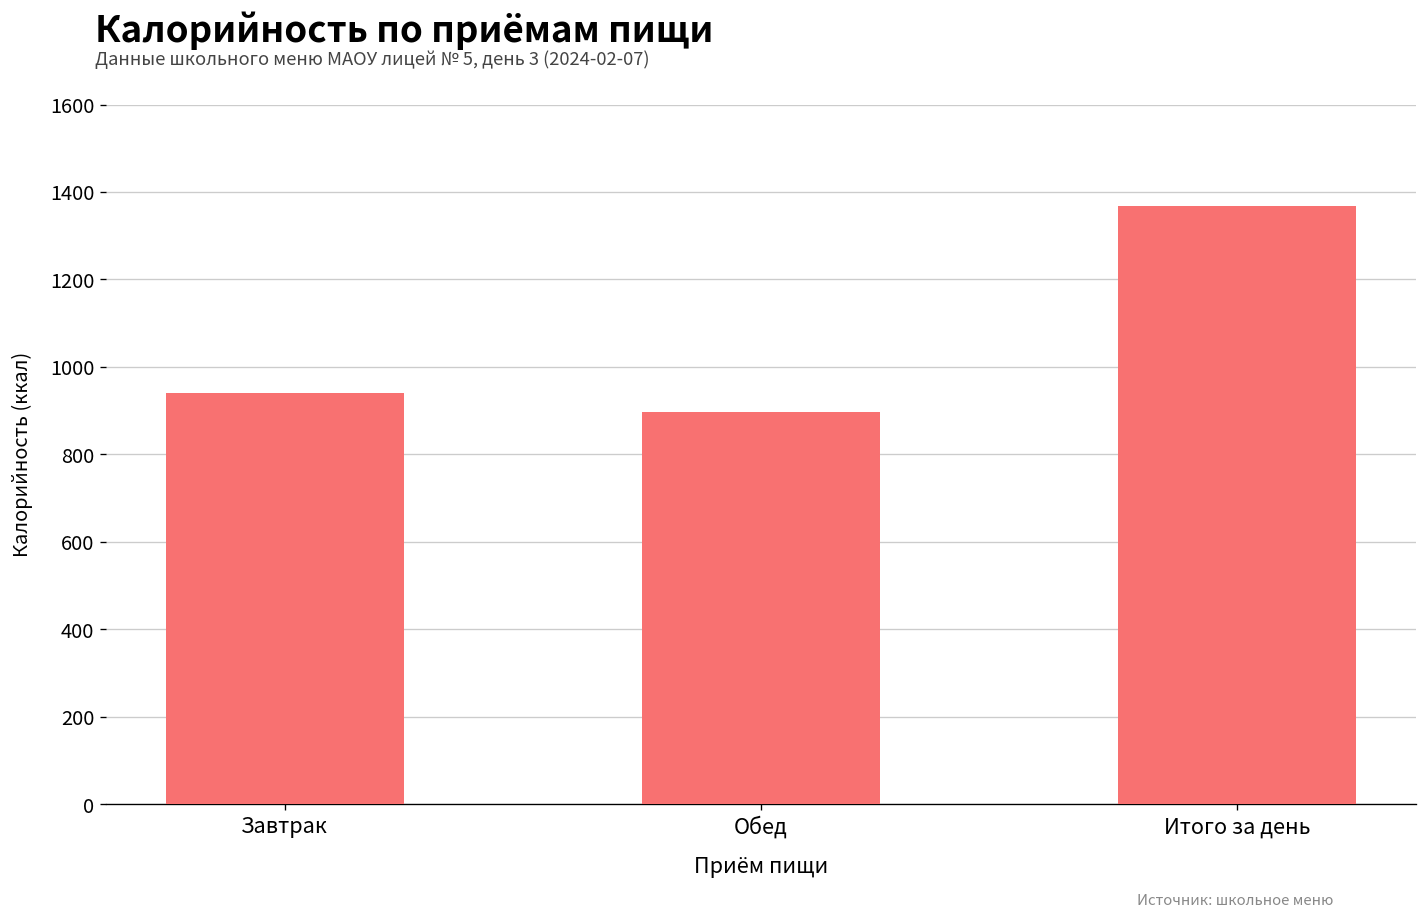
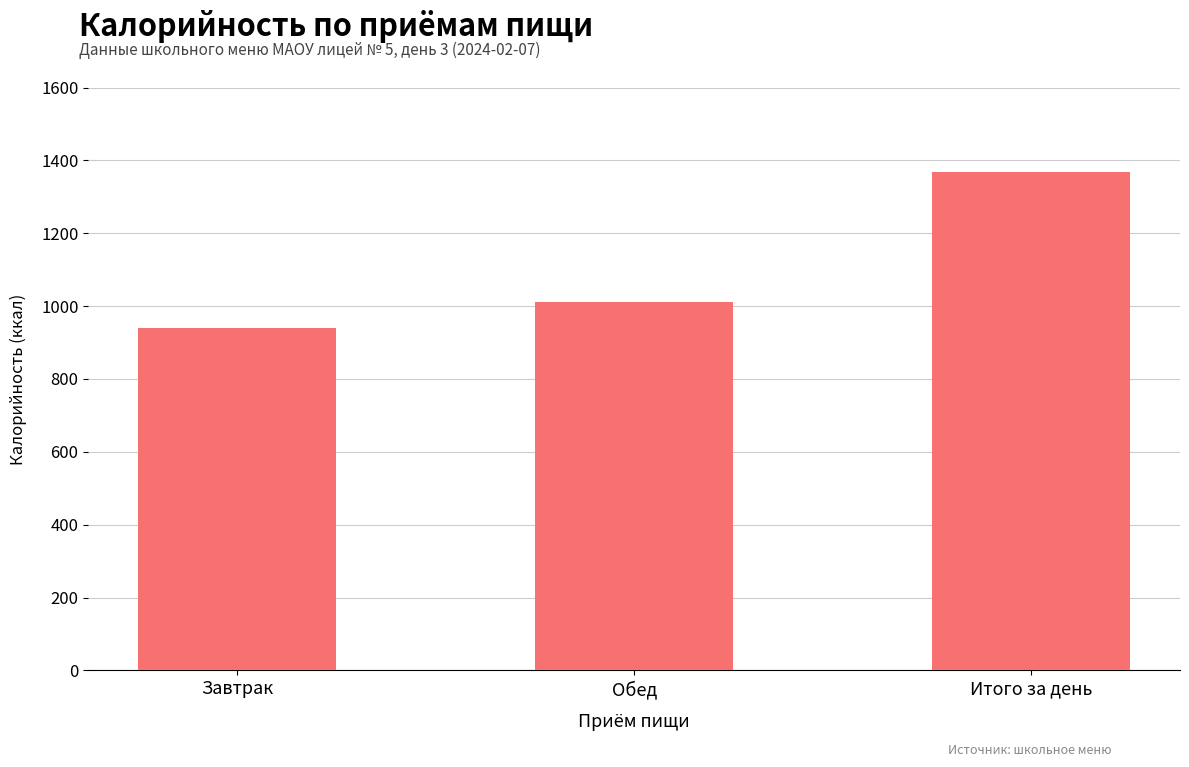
  {
    "Завтрак": 940,
-   "Обед": 900,
+   "Обед": 1010,
    "Итого за день": 1370
  }
